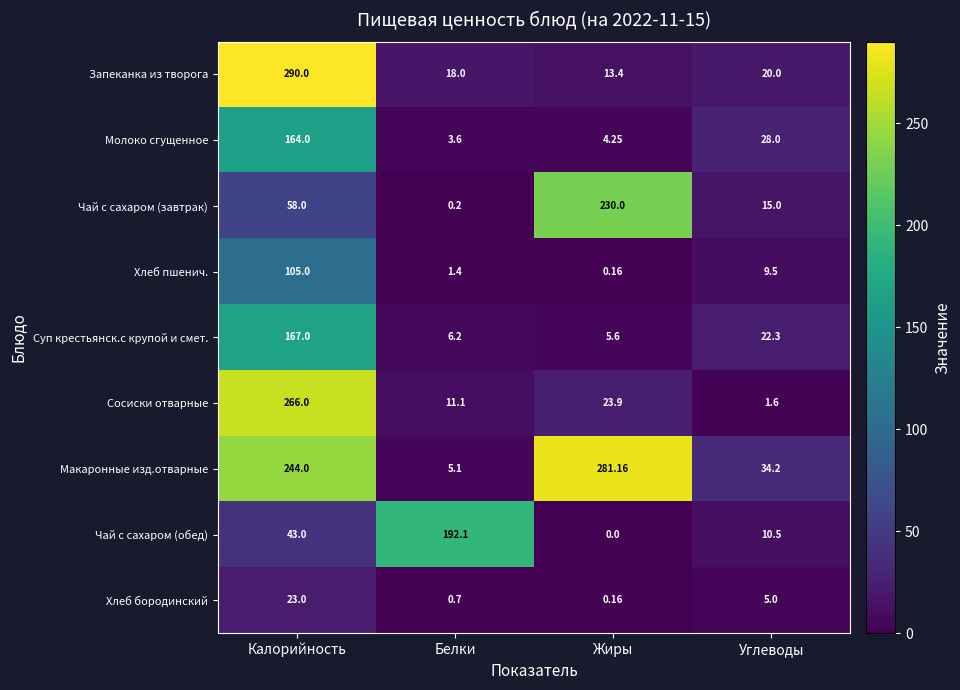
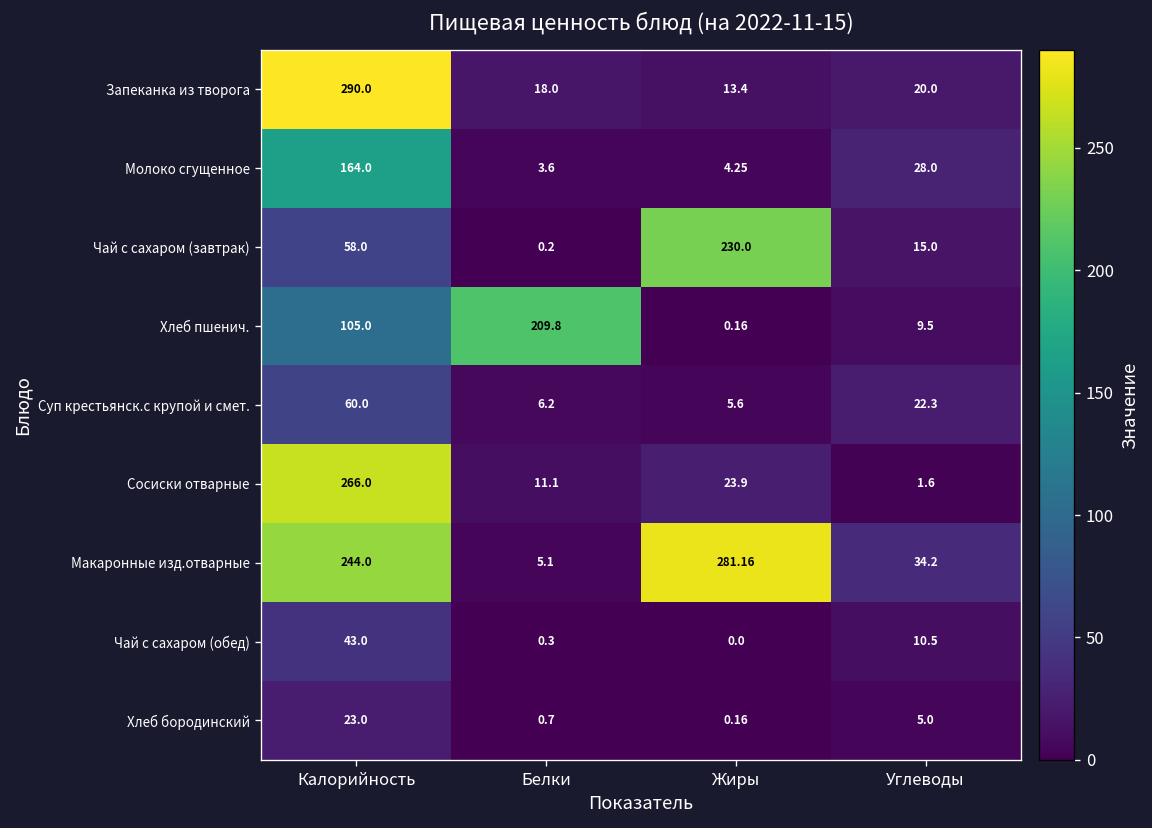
  {
    "Запеканка из творога": {
      "Калорийность": 290.0,
      "Белки": 18.0,
      "Жиры": 13.4,
      "Углеводы": 20.0
    },
    "Молоко сгущенное": {
      "Калорийность": 164.0,
      "Белки": 3.6,
      "Жиры": 4.25,
      "Углеводы": 28.0
    },
    "Чай с сахаром (завтрак)": {
      "Калорийность": 58.0,
      "Белки": 0.2,
      "Жиры": 230.0,
      "Углеводы": 15.0
    },
    "Хлеб пшенич.": {
      "Калорийность": 105.0,
-     "Белки": 1.4,
+     "Белки": 209.8,
      "Жиры": 0.16,
      "Углеводы": 9.5
    },
    "Суп крестьянск.с крупой и смет.": {
-     "Калорийность": 167.0,
+     "Калорийность": 60.0,
      "Белки": 6.2,
      "Жиры": 5.6,
      "Углеводы": 22.3
    },
    "Сосиски отварные": {
      "Калорийность": 266.0,
      "Белки": 11.1,
      "Жиры": 23.9,
      "Углеводы": 1.6
    },
    "Макаронные изд.отварные": {
      "Калорийность": 244.0,
      "Белки": 5.1,
      "Жиры": 281.16,
      "Углеводы": 34.2
    },
    "Чай с сахаром (обед)": {
      "Калорийность": 43.0,
-     "Белки": 192.1,
+     "Белки": 0.3,
      "Жиры": 0.0,
      "Углеводы": 10.5
    },
    "Хлеб бородинский": {
      "Калорийность": 23.0,
      "Белки": 0.7,
      "Жиры": 0.16,
      "Углеводы": 5.0
    }
  }
